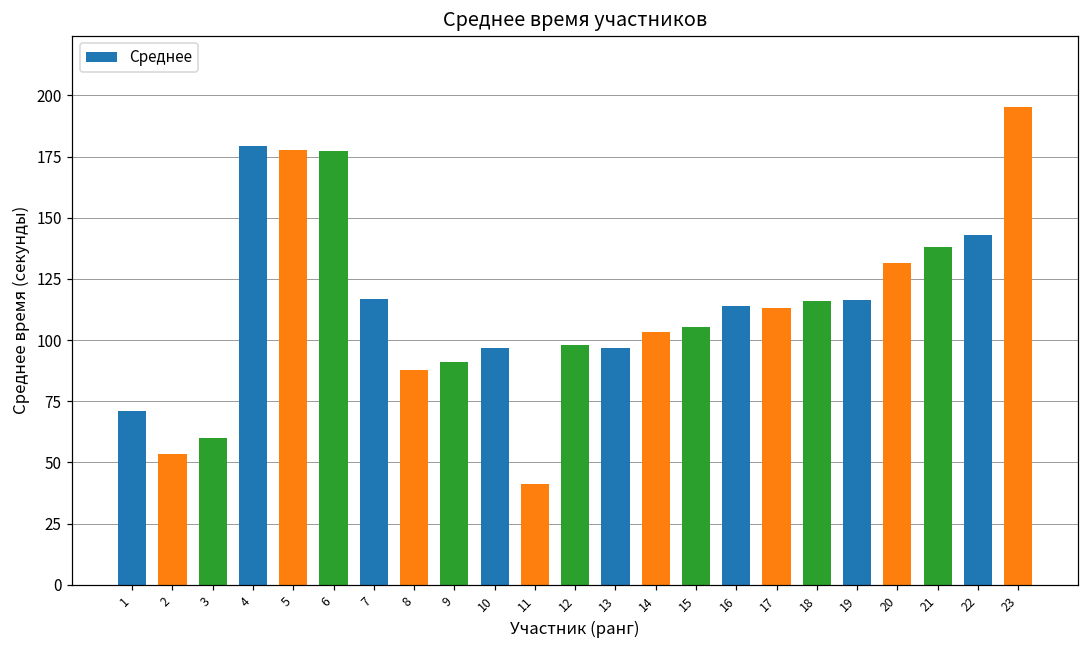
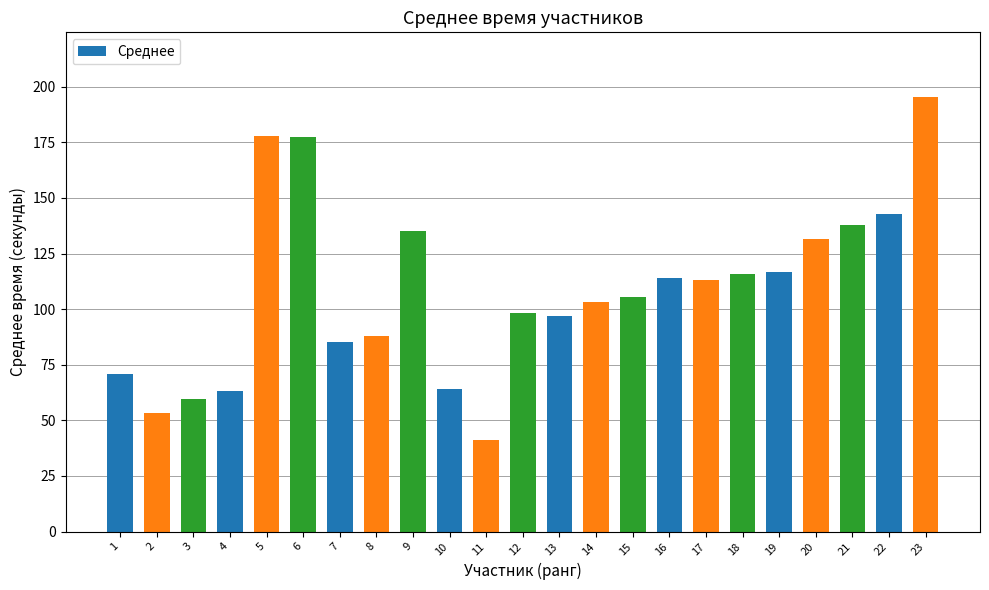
  {
    "1": 71,
    "2": 53,
    "3": 60,
-   "4": 179,
+   "4": 63,
    "5": 178,
    "6": 177,
-   "7": 117,
+   "7": 85,
    "8": 88,
-   "9": 91,
-   "10": 97,
+   "9": 135,
+   "10": 64,
    "11": 41,
    "12": 98,
    "13": 97,
    "14": 103,
    "15": 105,
    "16": 114,
    "17": 113,
    "18": 116,
    "19": 117,
    "20": 131,
    "21": 138,
    "22": 143,
    "23": 195
  }
